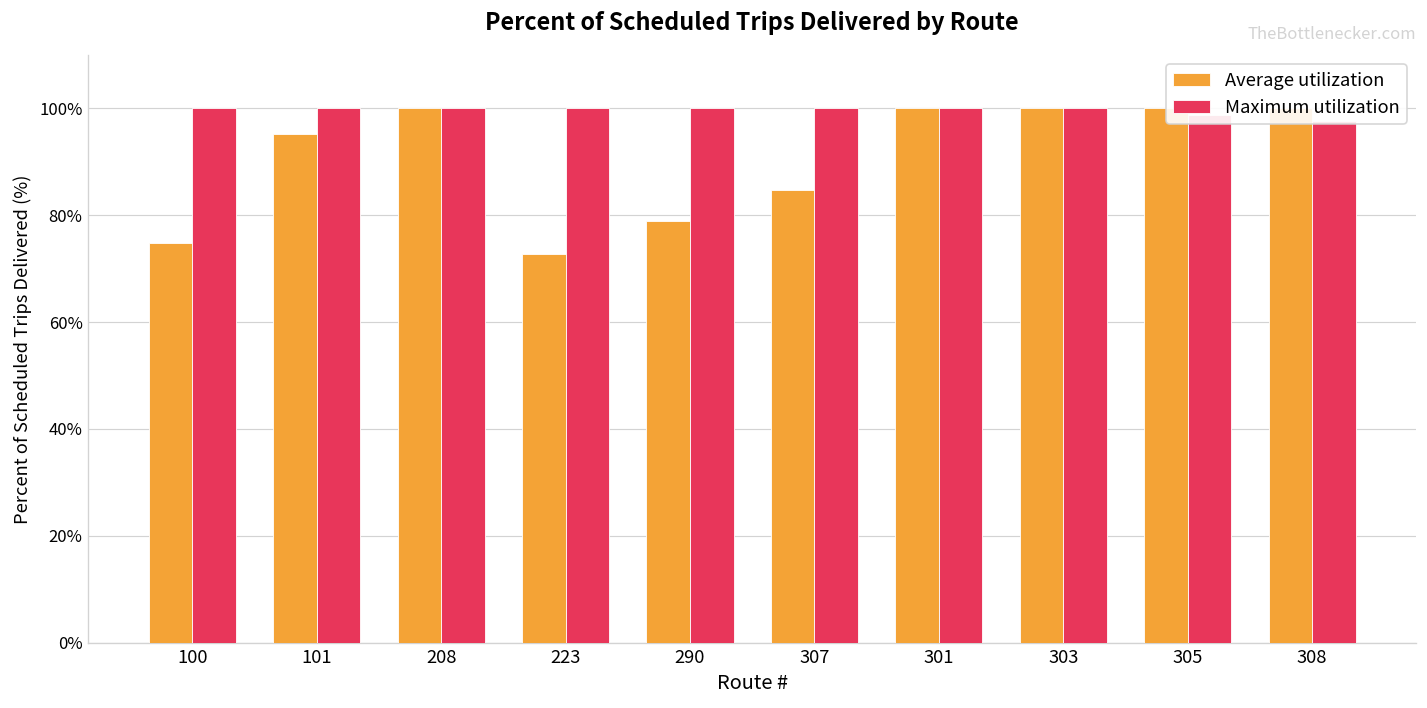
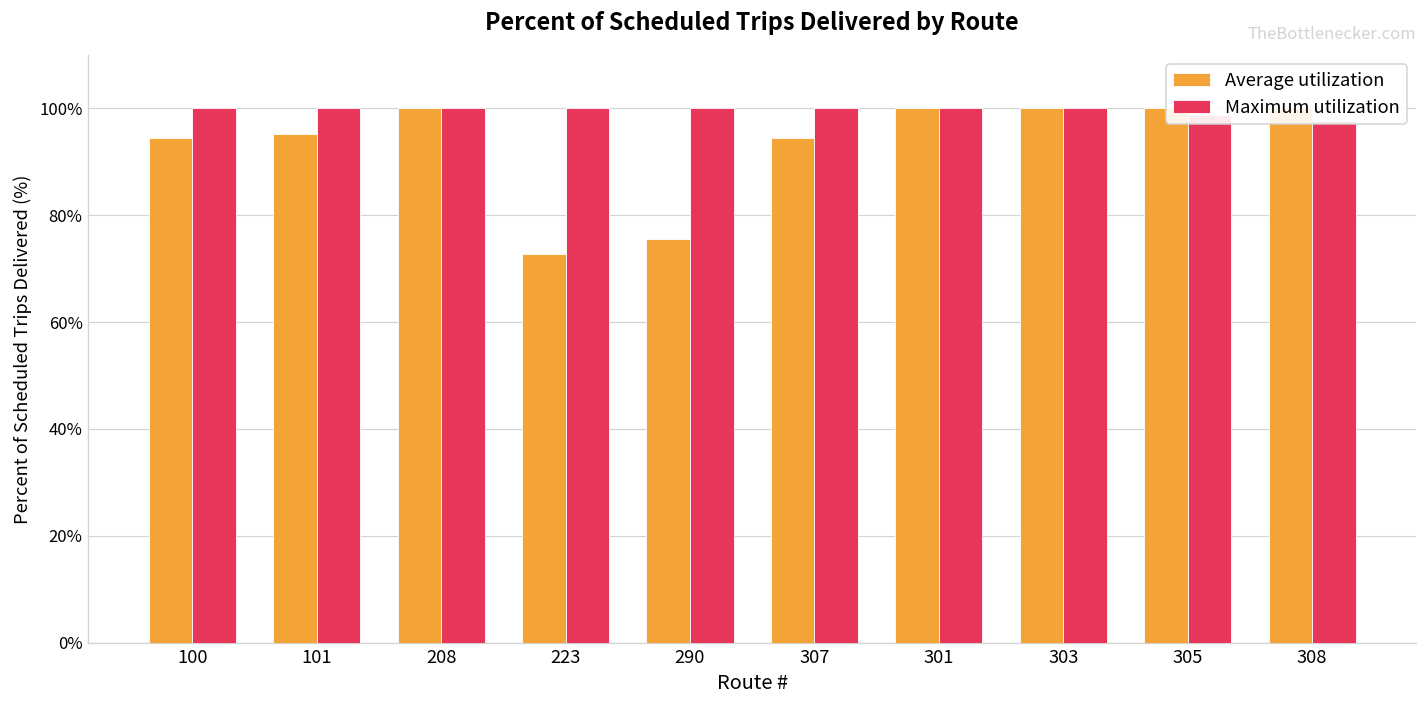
  {
    "Average utilization": {
-     "100": "75%",
+     "100": "95%",
      "101": "95%",
      "208": "100%",
      "223": "73%",
-     "290": "79%",
-     "307": "85%",
+     "290": "75%",
+     "307": "94%",
      "301": "100%",
      "303": "100%"
    },
    "Maximum utilization": {
      "100": "100%",
      "101": "100%",
      "208": "100%",
      "223": "100%",
      "290": "100%",
      "307": "100%",
      "301": "100%",
      "303": "100%"
    }
  }
